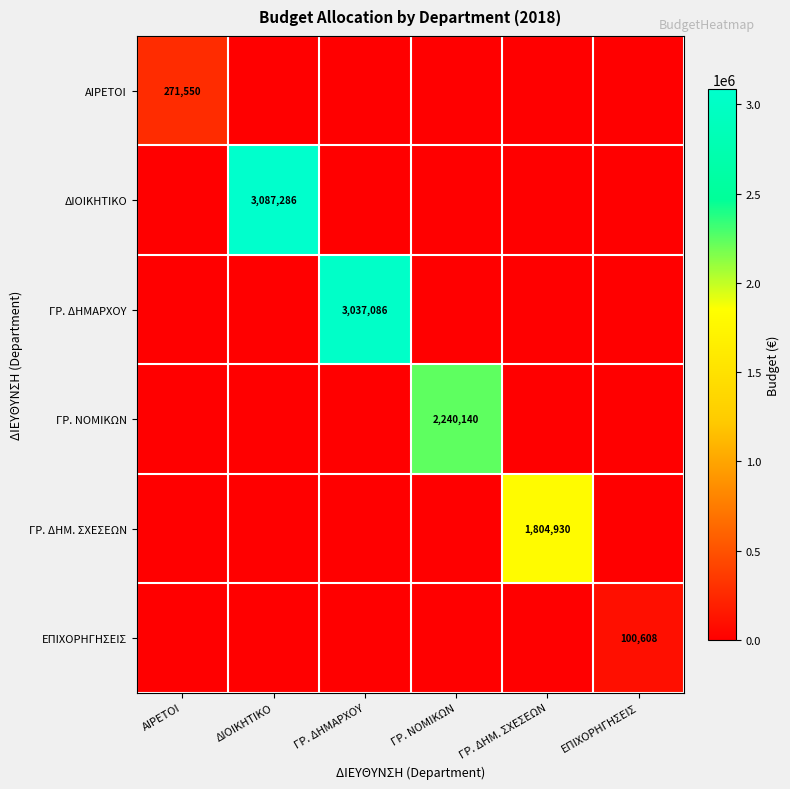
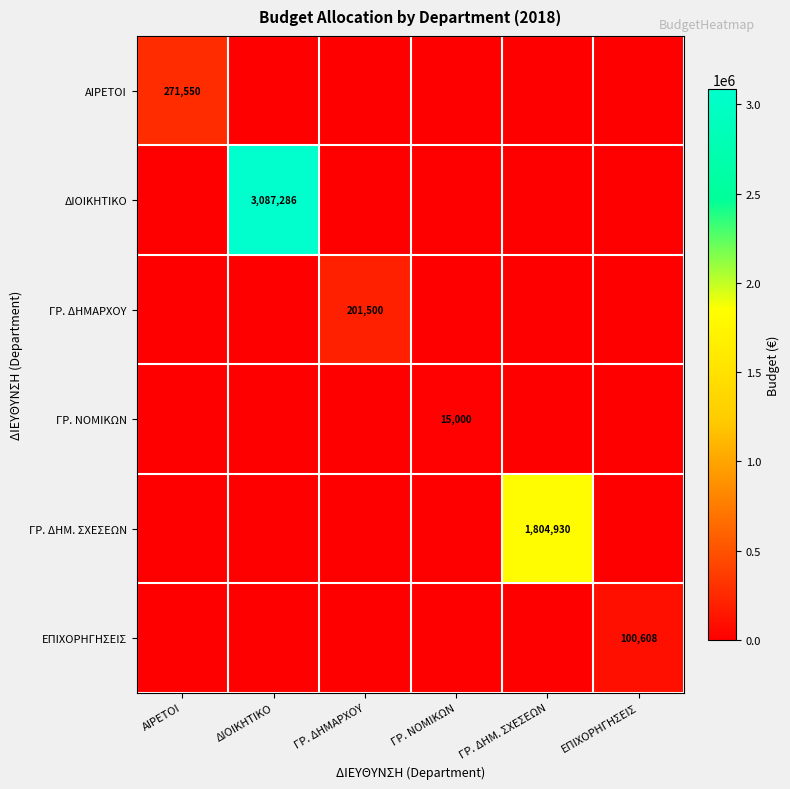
  {
    "ΑΙΡΕΤΟΙ": {
      "ΑΙΡΕΤΟΙ": "271,550"
    },
    "ΔΙΟΙΚΗΤΙΚΟ": {
      "ΔΙΟΙΚΗΤΙΚΟ": "3,087,286"
    },
    "ΓΡ. ΔΗΜΑΡΧΟΥ": {
-     "ΓΡ. ΔΗΜΑΡΧΟΥ": "3,037,086"
+     "ΓΡ. ΔΗΜΑΡΧΟΥ": "201,500"
    },
    "ΓΡ. ΝΟΜΙΚΩΝ": {
-     "ΓΡ. ΝΟΜΙΚΩΝ": "2,240,140"
+     "ΓΡ. ΝΟΜΙΚΩΝ": "15,000"
    },
    "ΓΡ. ΔΗΜ. ΣΧΕΣΕΩΝ": {
      "ΓΡ. ΔΗΜ. ΣΧΕΣΕΩΝ": "1,804,930"
    },
    "ΕΠΙΧΟΡΗΓΗΣΕΙΣ": {
      "ΕΠΙΧΟΡΗΓΗΣΕΙΣ": "100,608"
    }
  }
